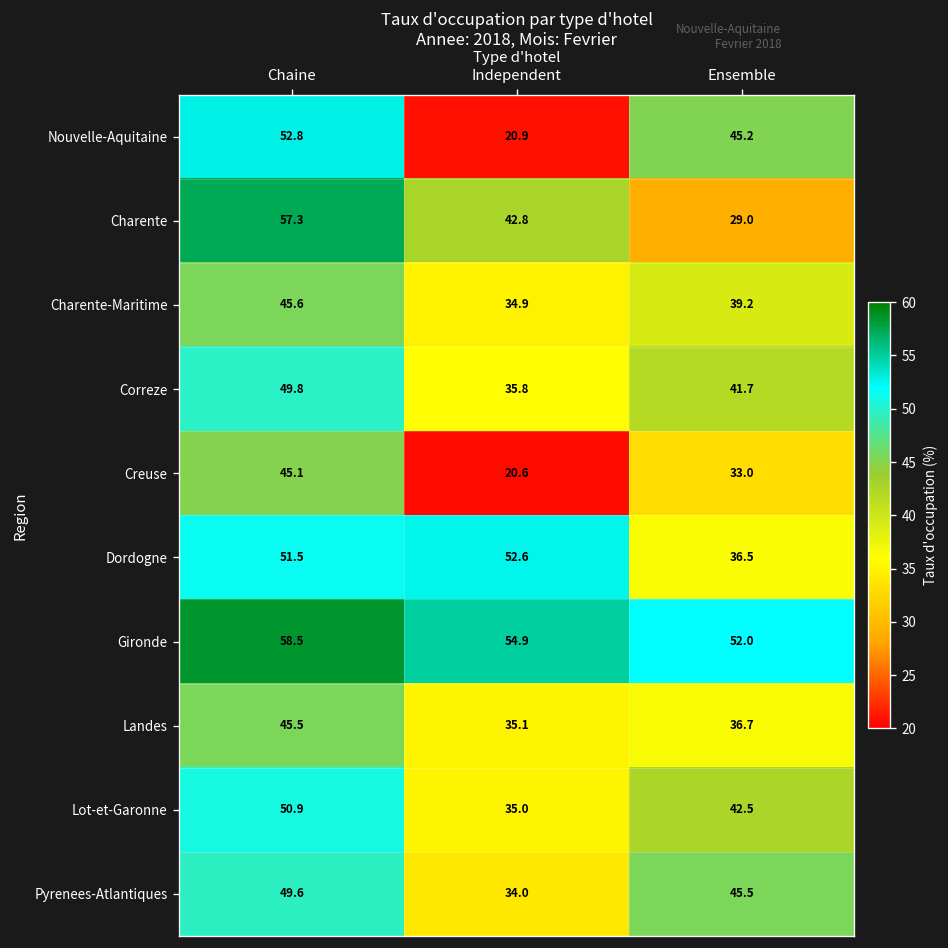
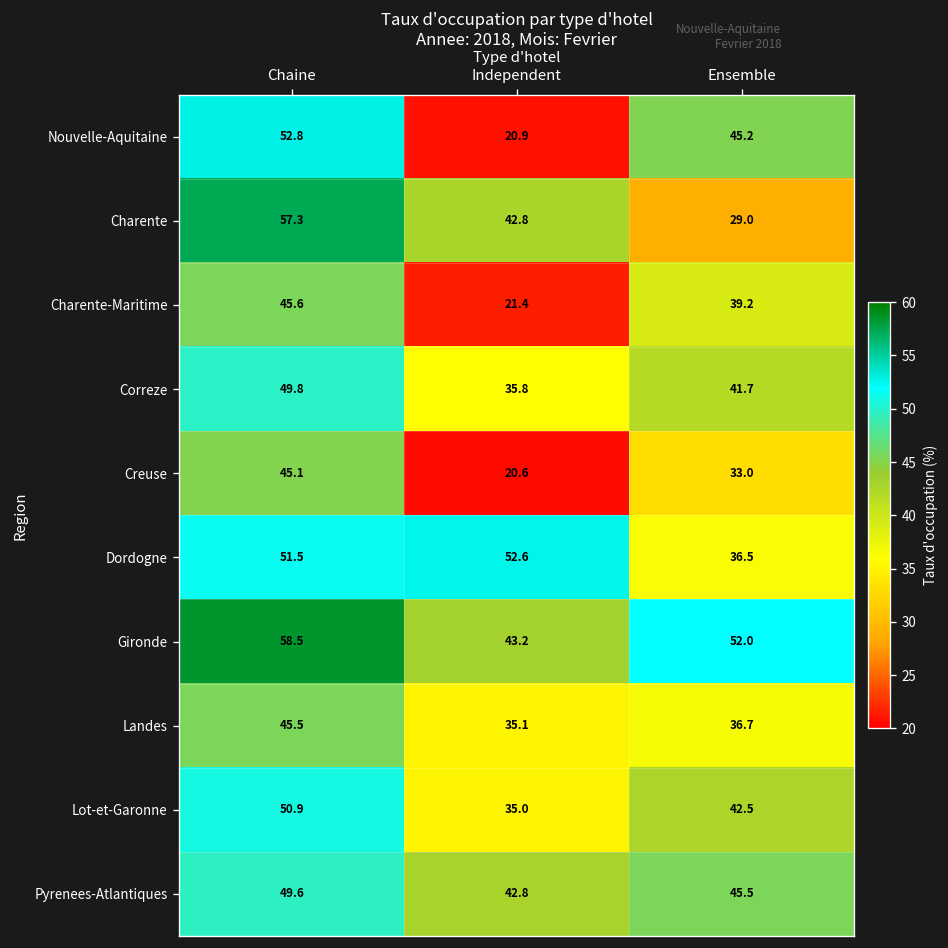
  {
    "Nouvelle-Aquitaine": {
      "Chaine": 52.8,
      "Independent": 20.9,
      "Ensemble": 45.2
    },
    "Charente": {
      "Chaine": 57.3,
      "Independent": 42.8,
      "Ensemble": 29.0
    },
    "Charente-Maritime": {
      "Chaine": 45.6,
-     "Independent": 34.9,
+     "Independent": 21.4,
      "Ensemble": 39.2
    },
    "Correze": {
      "Chaine": 49.8,
      "Independent": 35.8,
      "Ensemble": 41.7
    },
    "Creuse": {
      "Chaine": 45.1,
      "Independent": 20.6,
      "Ensemble": 33.0
    },
    "Dordogne": {
      "Chaine": 51.5,
      "Independent": 52.6,
      "Ensemble": 36.5
    },
    "Gironde": {
      "Chaine": 58.5,
-     "Independent": 54.9,
+     "Independent": 43.2,
      "Ensemble": 52.0
    },
    "Landes": {
      "Chaine": 45.5,
      "Independent": 35.1,
      "Ensemble": 36.7
    },
    "Lot-et-Garonne": {
      "Chaine": 50.9,
      "Independent": 35.0,
      "Ensemble": 42.5
    },
    "Pyrenees-Atlantiques": {
      "Chaine": 49.6,
-     "Independent": 34.0,
+     "Independent": 42.8,
      "Ensemble": 45.5
    }
  }
